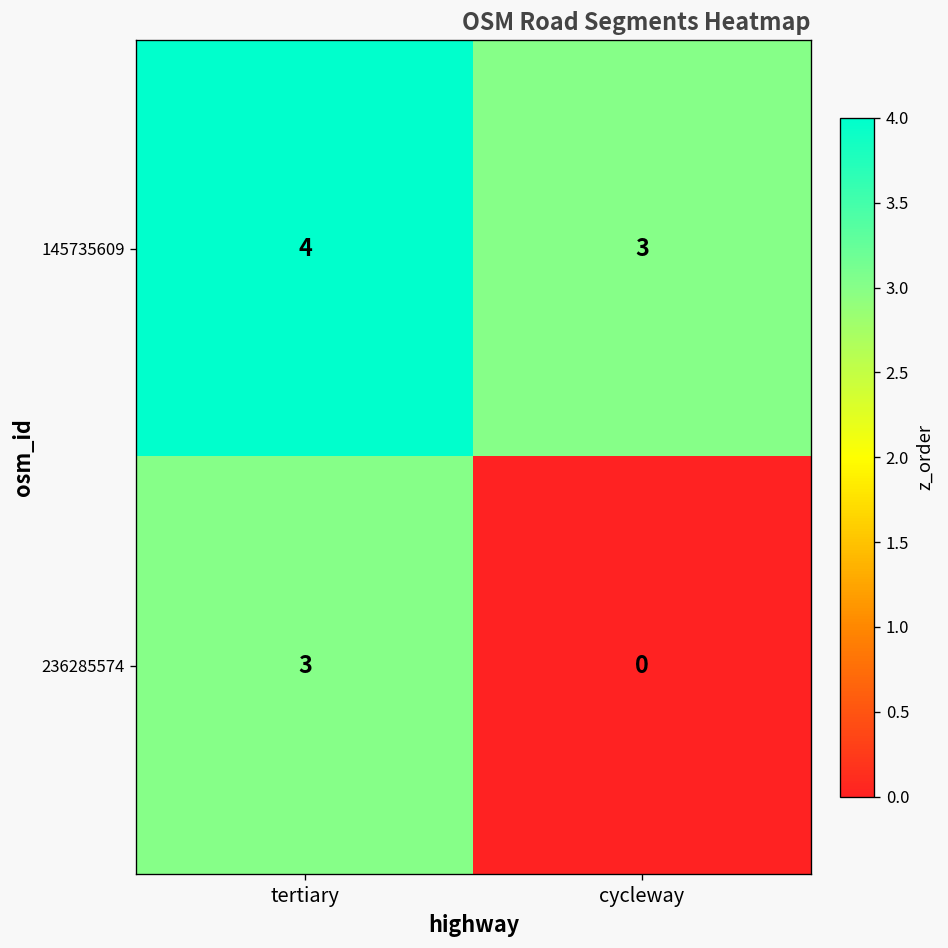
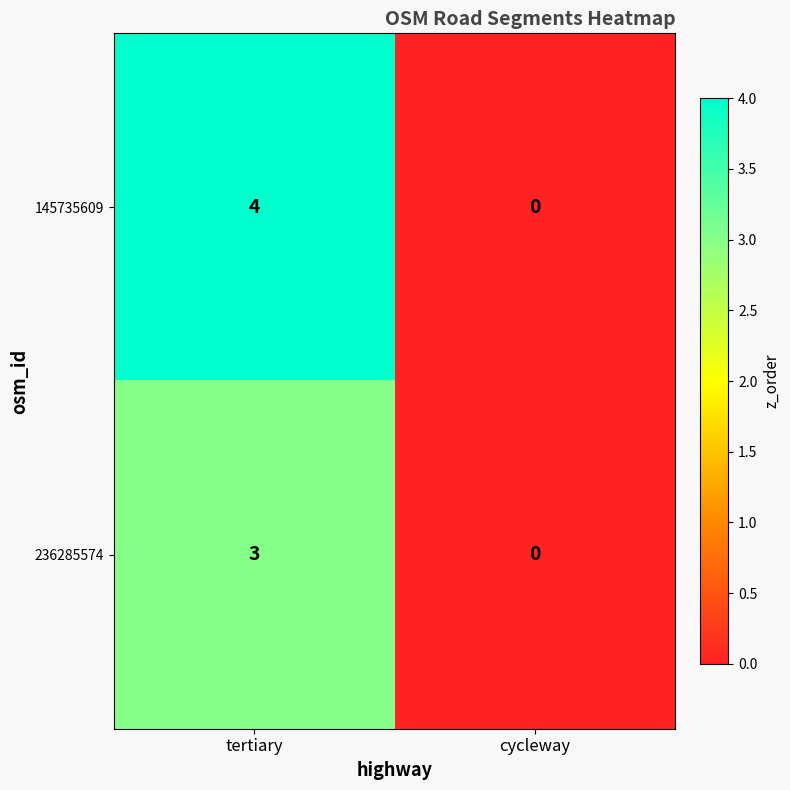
  {
    "145735609": {
      "tertiary": 4,
-     "cycleway": 3
+     "cycleway": 0
    },
    "236285574": {
      "tertiary": 3,
      "cycleway": 0
    }
  }
